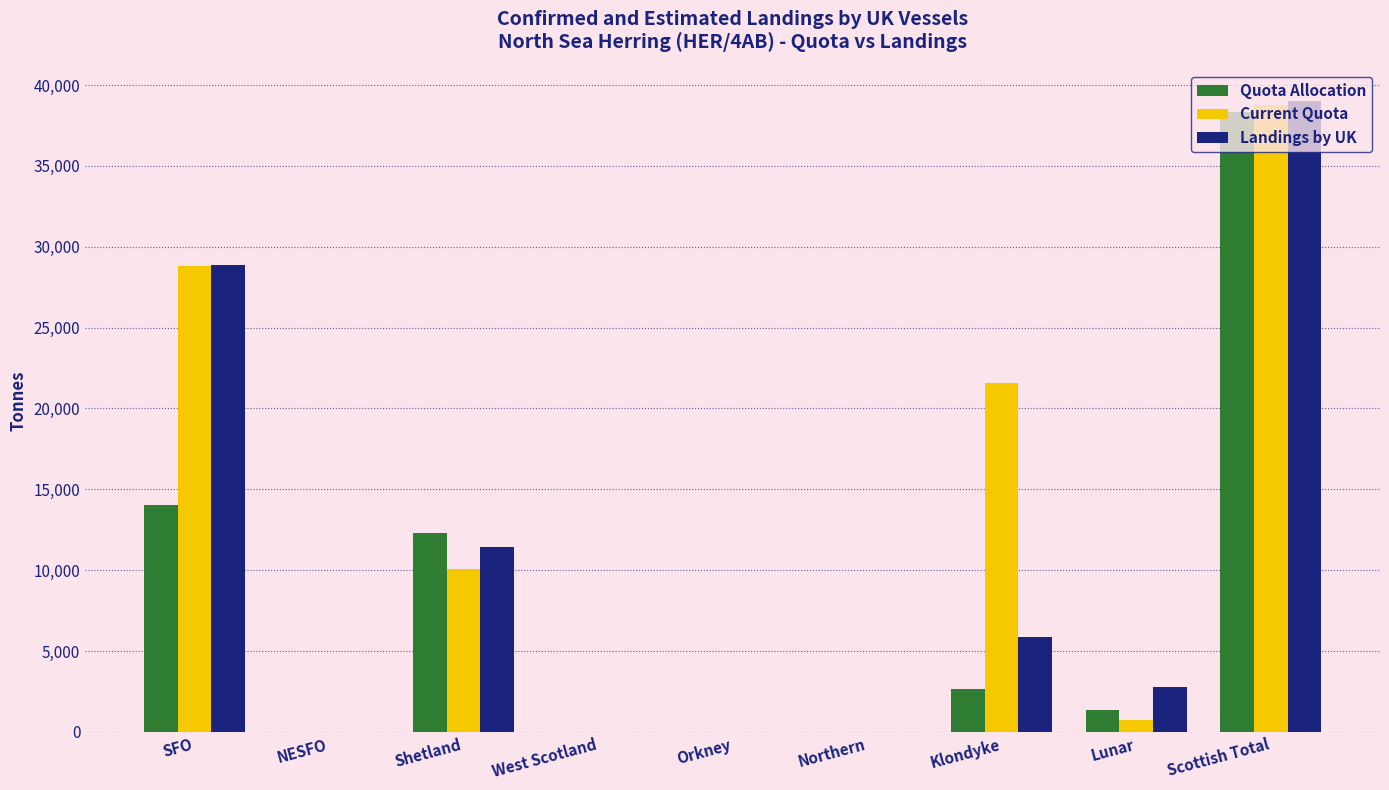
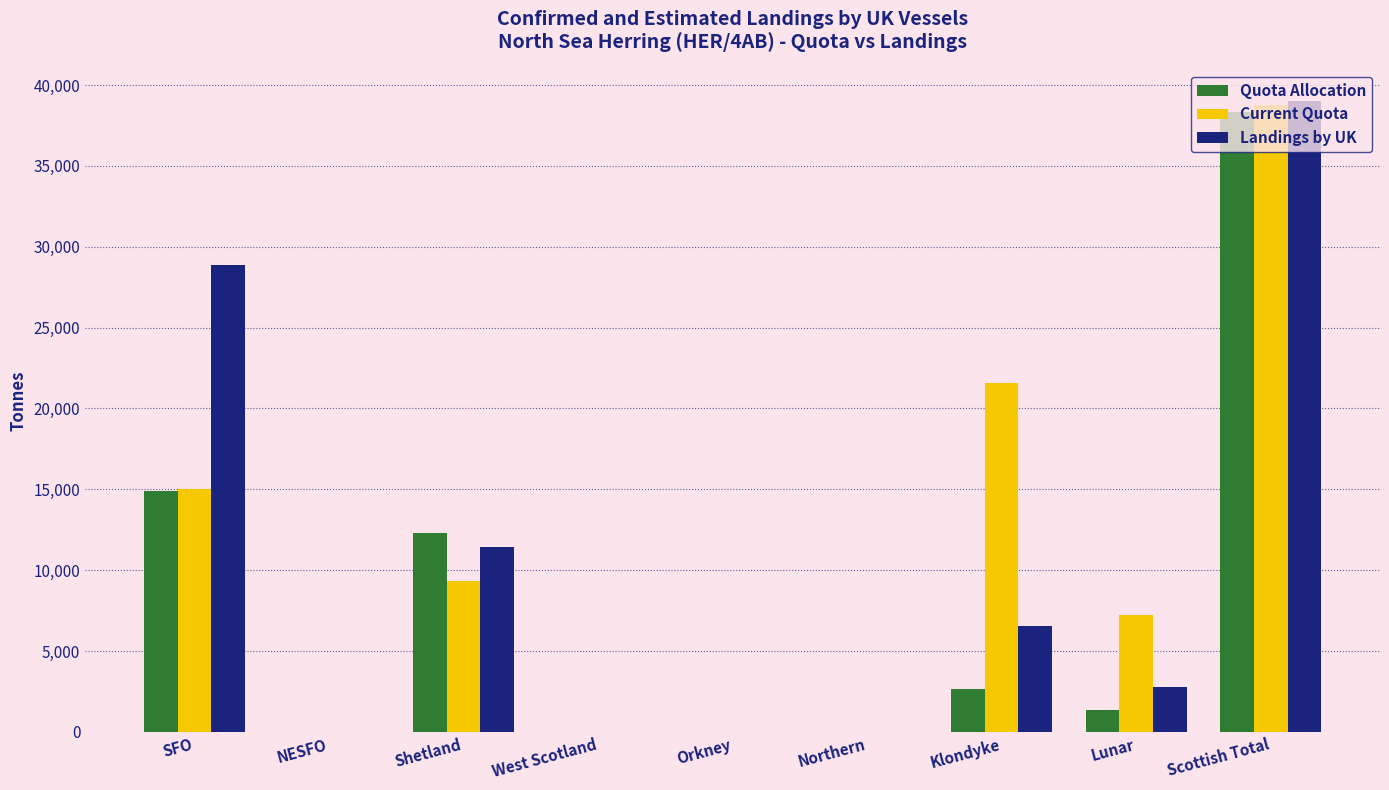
  {
    "Quota Allocation": {
-     "SFO": "14,000",
+     "SFO": "14,900",
      "Shetland": "12,300",
      "Klondyke": "2,700",
      "Lunar": "1,300"
    },
    "Current Quota": {
-     "SFO": "28,800",
-     "Shetland": "10,000",
+     "SFO": "15,000",
+     "Shetland": "9,300",
      "Klondyke": "21,500",
-     "Lunar": "700"
+     "Lunar": "7,200"
    },
    "Landings by UK": {
      "SFO": "28,900",
      "Shetland": "11,400",
      "West Scotland": "0",
      "Orkney": "0",
-     "Klondyke": "5,800",
+     "Klondyke": "6,500",
      "Lunar": "2,800"
    }
  }
